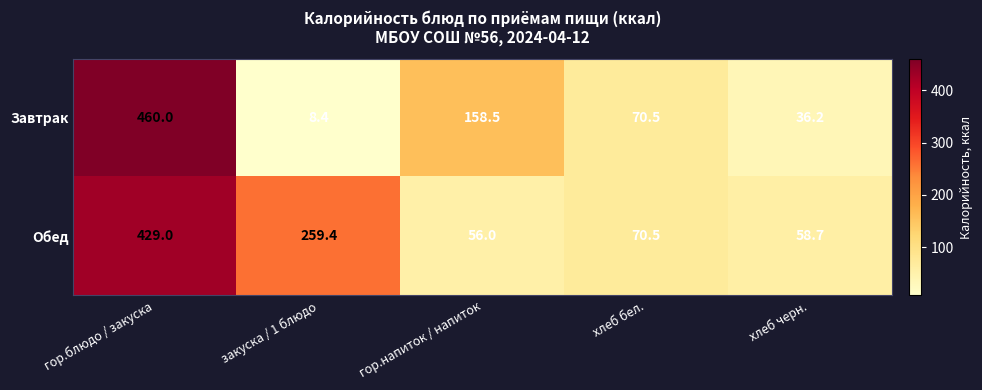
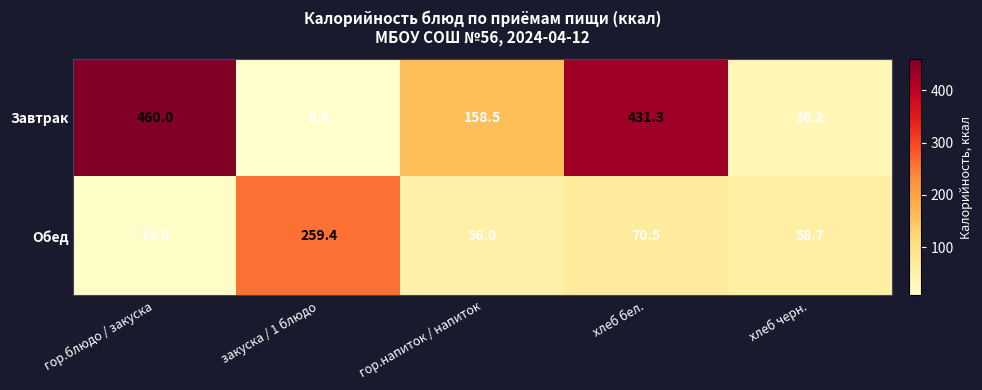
  {
    "Завтрак": {
      "гор.блюдо / закуска": 460.0,
      "закуска / 1 блюдо": 8.4,
      "гор.напиток / напиток": 158.5,
-     "хлеб бел.": 70.5,
+     "хлеб бел.": 431.3,
      "хлеб черн.": 36.2
    },
    "Обед": {
-     "гор.блюдо / закуска": 429.0,
+     "гор.блюдо / закуска": 14.0,
      "закуска / 1 блюдо": 259.4,
      "гор.напиток / напиток": 56.0,
      "хлеб бел.": 70.5,
      "хлеб черн.": 58.7
    }
  }
